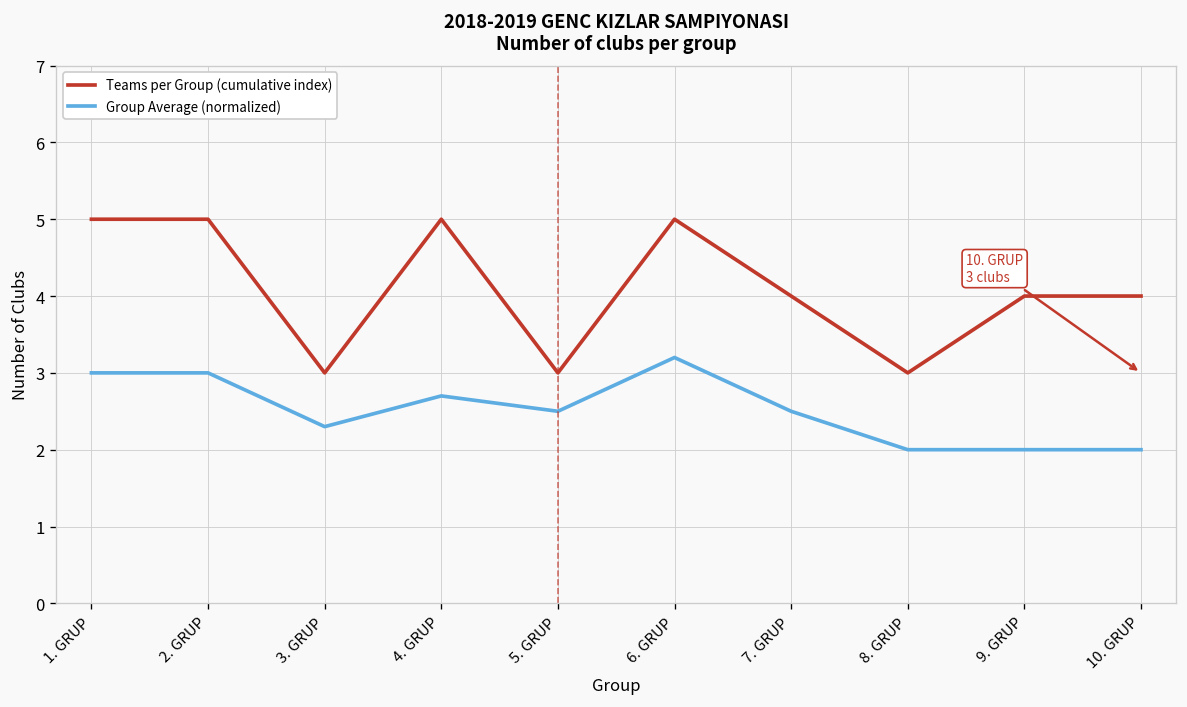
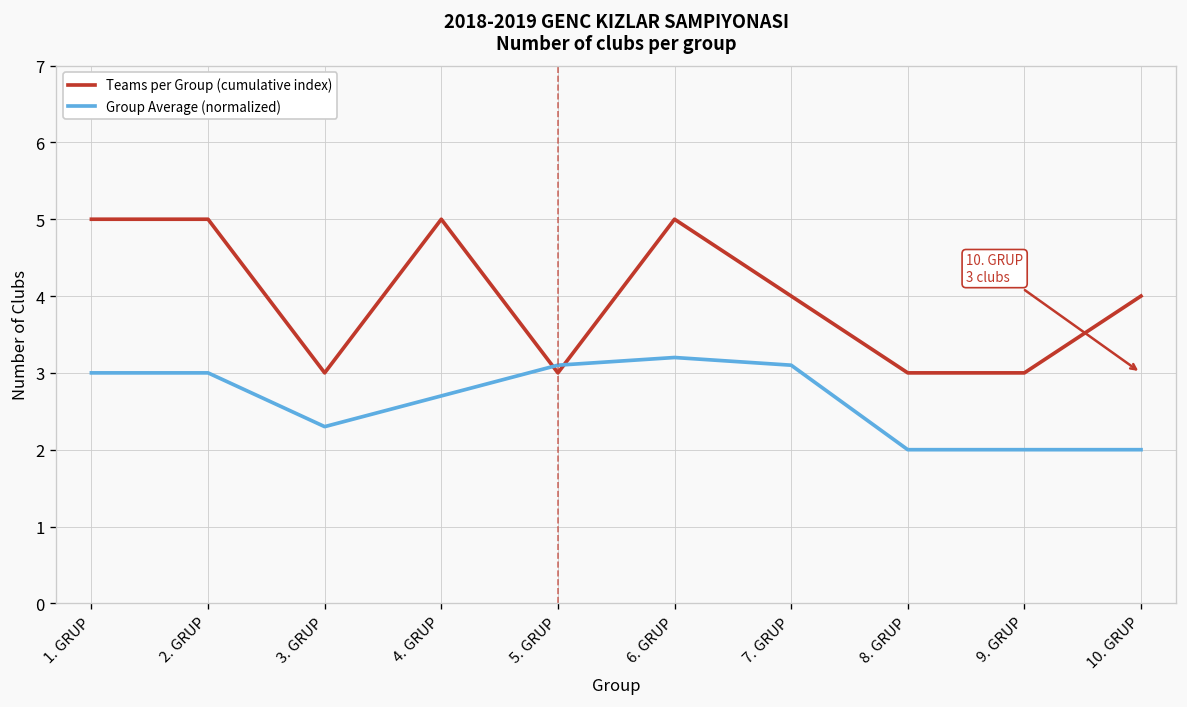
  {
    "Teams per Group (cumulative index)": {
      "1. GRUP": 5,
      "2. GRUP": 5,
      "3. GRUP": 3,
      "4. GRUP": 5,
      "5. GRUP": 3,
      "6. GRUP": 5,
      "7. GRUP": 4,
      "8. GRUP": 3,
-     "9. GRUP": 4,
+     "9. GRUP": 3,
      "10. GRUP": 4
    },
    "Group Average (normalized)": {
      "1. GRUP": 3.0,
      "2. GRUP": 3.0,
      "3. GRUP": 2.3,
      "4. GRUP": 2.7,
-     "5. GRUP": 2.5,
+     "5. GRUP": 3.1,
      "6. GRUP": 3.2,
-     "7. GRUP": 2.5,
+     "7. GRUP": 3.1,
      "8. GRUP": 2.0,
      "9. GRUP": 2.0,
      "10. GRUP": 2.0
    }
  }
